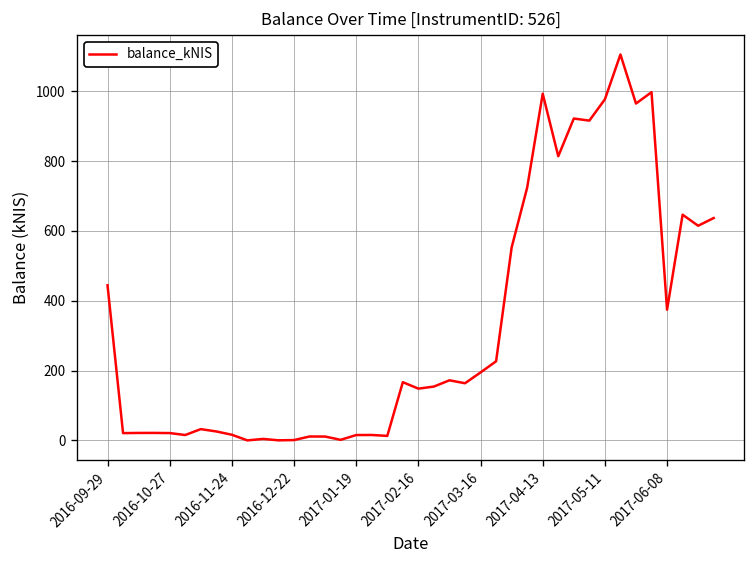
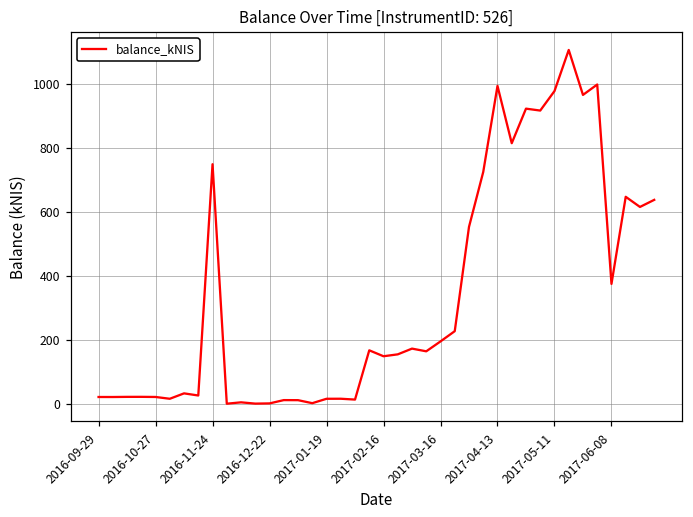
  {
-   "2016-09-29": 440,
+   "2016-09-29": 20,
    "2016-10-27": 20,
-   "2016-11-24": 20,
+   "2016-11-24": 750,
    "2016-12-22": 0,
    "2017-01-19": 20,
    "2017-02-16": 150,
    "2017-03-16": 190,
    "2017-04-13": 990,
    "2017-05-11": 980,
    "2017-06-08": 370
  }
